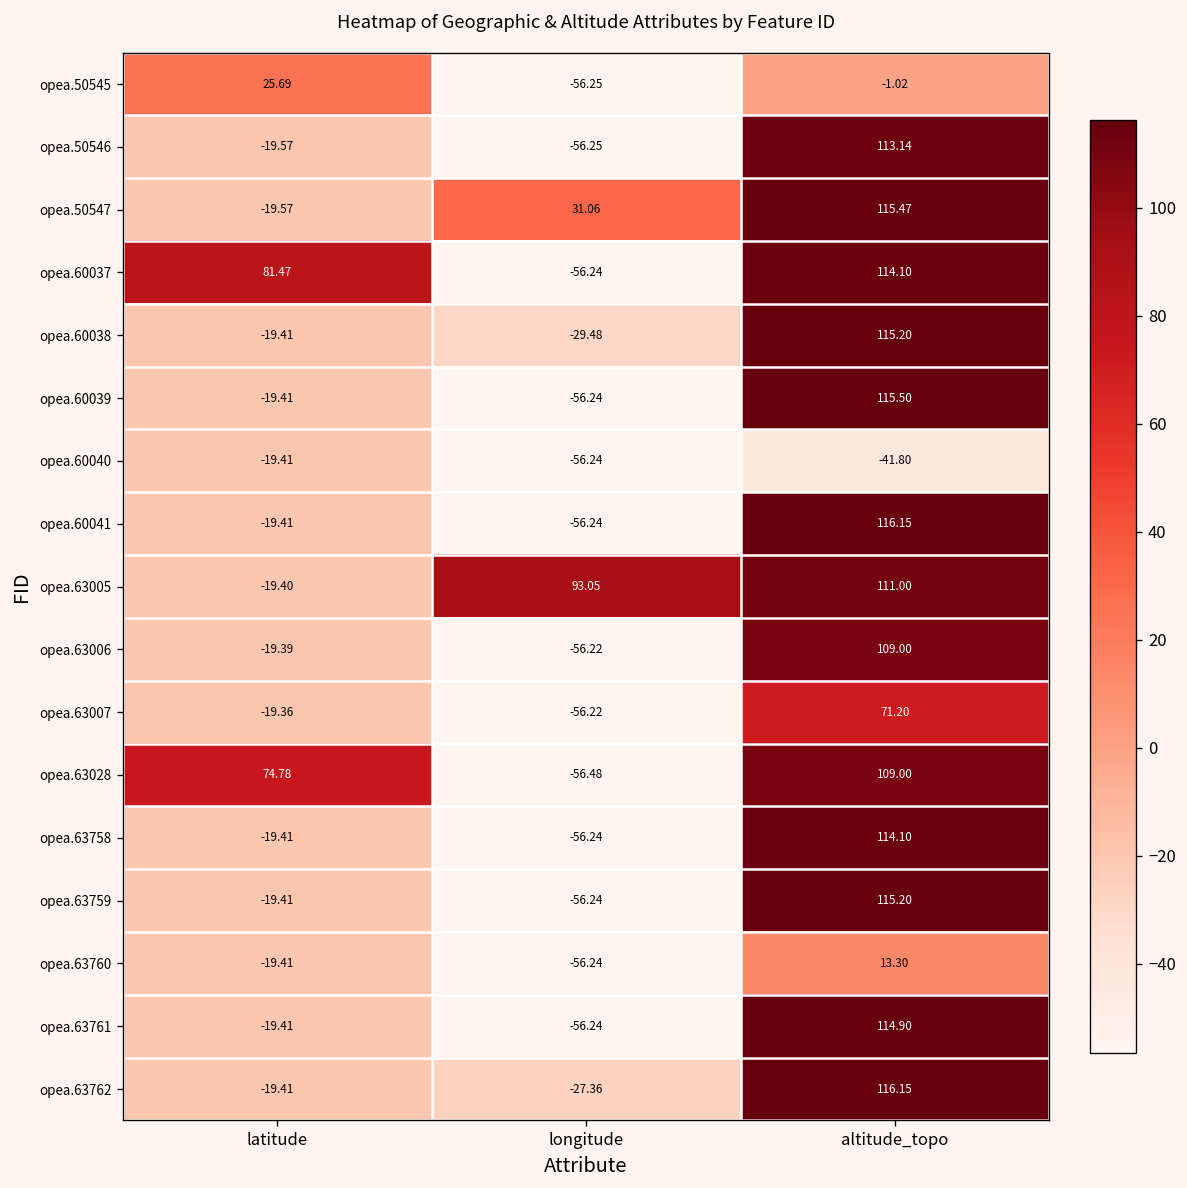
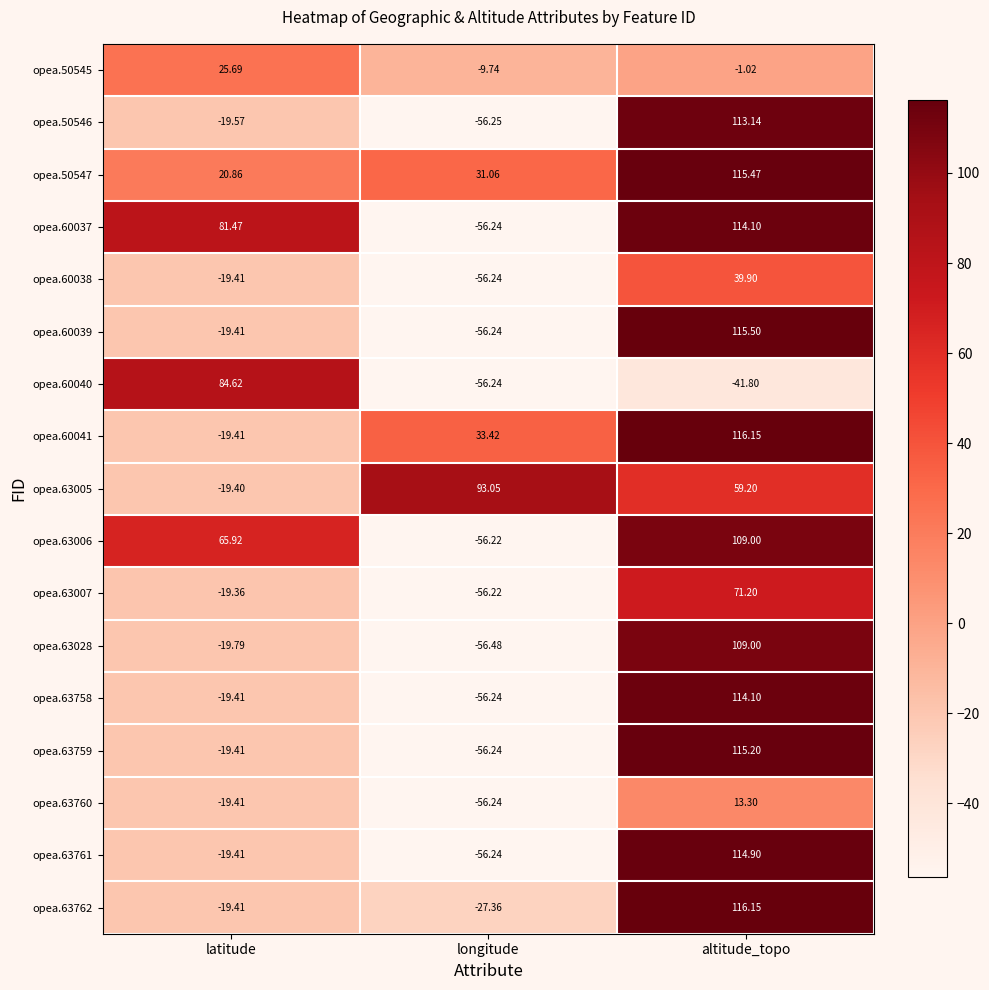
  {
    "opea.50545": {
      "latitude": 25.69,
-     "longitude": -56.25,
+     "longitude": -9.74,
      "altitude_topo": -1.02
    },
    "opea.50546": {
      "latitude": -19.57,
      "longitude": -56.25,
      "altitude_topo": 113.14
    },
    "opea.50547": {
-     "latitude": -19.57,
+     "latitude": 20.86,
      "longitude": 31.06,
      "altitude_topo": 115.47
    },
    "opea.60037": {
      "latitude": 81.47,
      "longitude": -56.24,
      "altitude_topo": 114.10
    },
    "opea.60038": {
      "latitude": -19.41,
-     "longitude": -29.48,
-     "altitude_topo": 115.20
+     "longitude": -56.24,
+     "altitude_topo": 39.90
    },
    "opea.60039": {
      "latitude": -19.41,
      "longitude": -56.24,
      "altitude_topo": 115.50
    },
    "opea.60040": {
-     "latitude": -19.41,
+     "latitude": 84.62,
      "longitude": -56.24,
      "altitude_topo": -41.80
    },
    "opea.60041": {
      "latitude": -19.41,
-     "longitude": -56.24,
+     "longitude": 33.42,
      "altitude_topo": 116.15
    },
    "opea.63005": {
      "latitude": -19.40,
      "longitude": 93.05,
-     "altitude_topo": 111.00
+     "altitude_topo": 59.20
    },
    "opea.63006": {
-     "latitude": -19.39,
+     "latitude": 65.92,
      "longitude": -56.22,
      "altitude_topo": 109.00
    },
    "opea.63007": {
      "latitude": -19.36,
      "longitude": -56.22,
      "altitude_topo": 71.20
    },
    "opea.63028": {
-     "latitude": 74.78,
+     "latitude": -19.79,
      "longitude": -56.48,
      "altitude_topo": 109.00
    },
    "opea.63758": {
      "latitude": -19.41,
      "longitude": -56.24,
      "altitude_topo": 114.10
    },
    "opea.63759": {
      "latitude": -19.41,
      "longitude": -56.24,
      "altitude_topo": 115.20
    },
    "opea.63760": {
      "latitude": -19.41,
      "longitude": -56.24,
      "altitude_topo": 13.30
    },
    "opea.63761": {
      "latitude": -19.41,
      "longitude": -56.24,
      "altitude_topo": 114.90
    },
    "opea.63762": {
      "latitude": -19.41,
      "longitude": -27.36,
      "altitude_topo": 116.15
    }
  }
